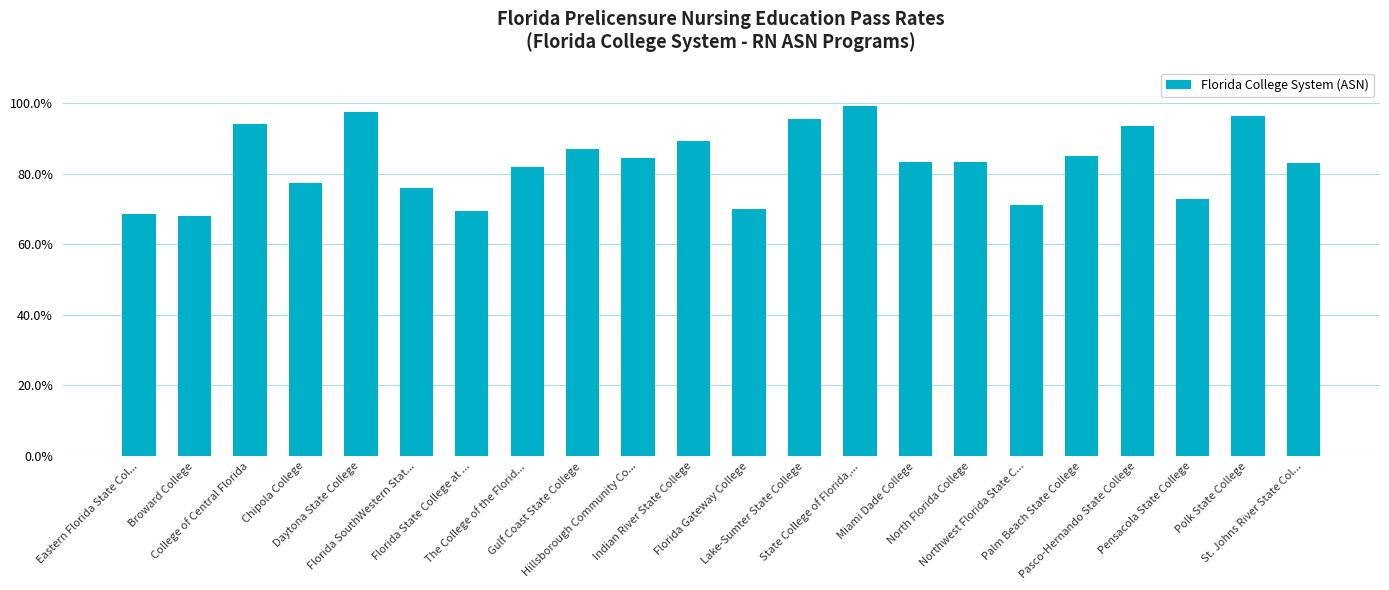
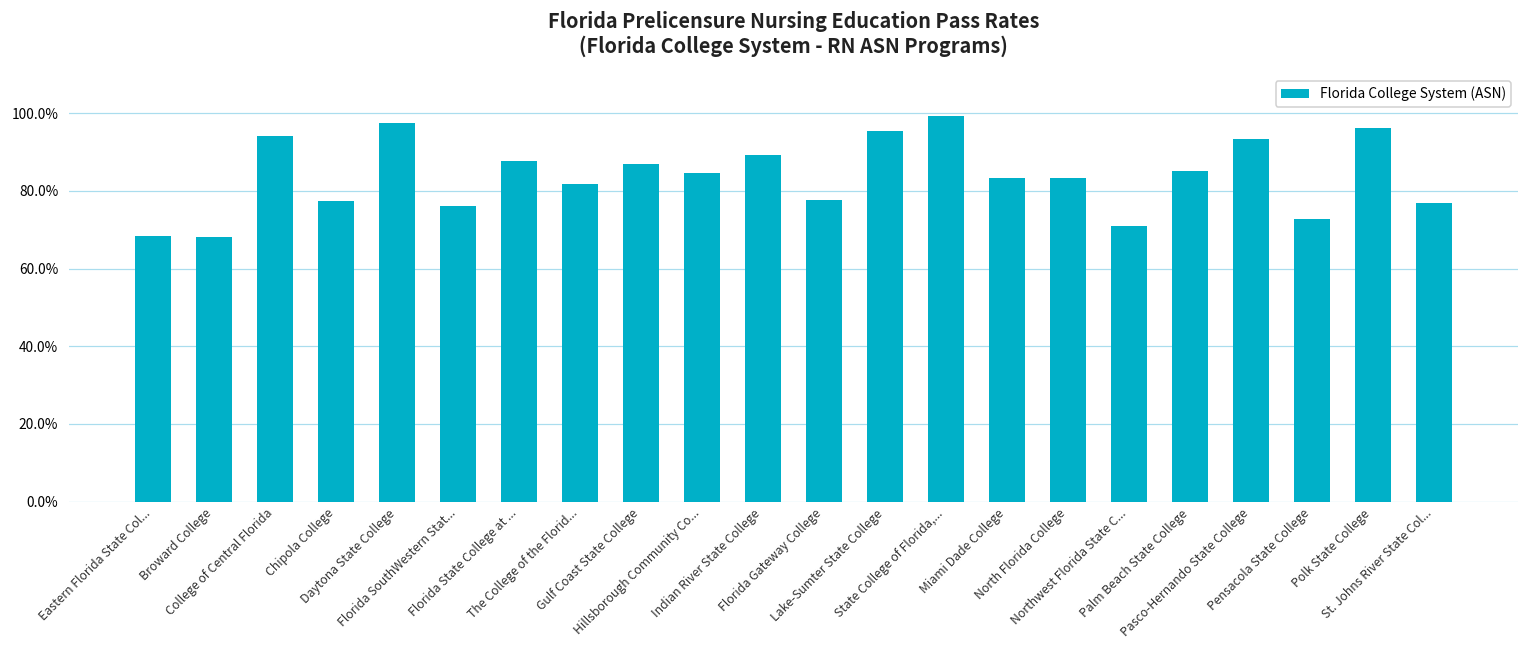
  {
    "Eastern Florida State Col...": "69%",
    "Broward College": "68%",
    "College of Central Florida": "94%",
    "Chipola College": "77%",
    "Daytona State College": "97%",
    "Florida SouthWestern Stat...": "76%",
-   "Florida State College at ...": "69%",
+   "Florida State College at ...": "88%",
    "The College of the Florid...": "82%",
    "Gulf Coast State College": "87%",
    "Hillsborough Community Co...": "85%",
    "Indian River State College": "89%",
-   "Florida Gateway College": "70%",
+   "Florida Gateway College": "78%",
    "Lake-Sumter State College": "95%",
    "State College of Florida,...": "99%",
    "Miami Dade College": "83%",
    "North Florida College": "83%",
    "Northwest Florida State C...": "71%",
    "Palm Beach State College": "85%",
    "Pasco-Hernando State College": "93%",
    "Pensacola State College": "73%",
    "Polk State College": "96%",
-   "St. Johns River State Col...": "83%"
+   "St. Johns River State Col...": "77%"
  }
